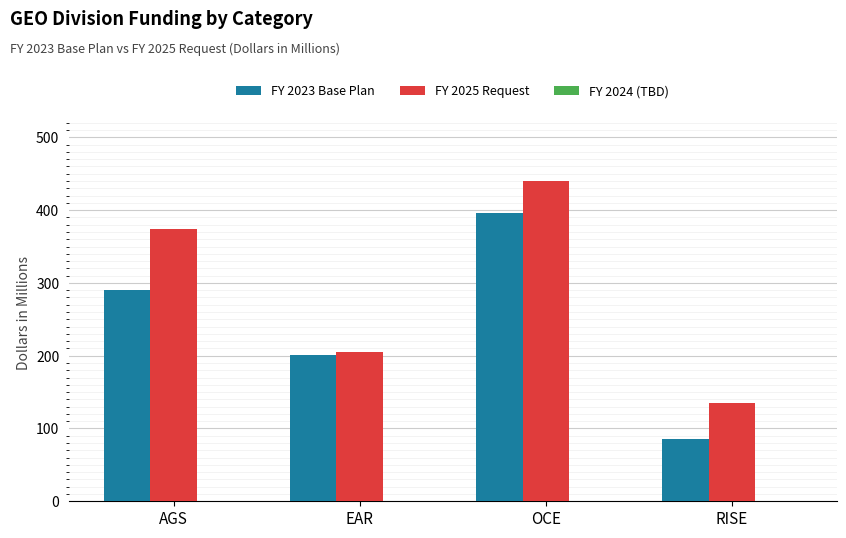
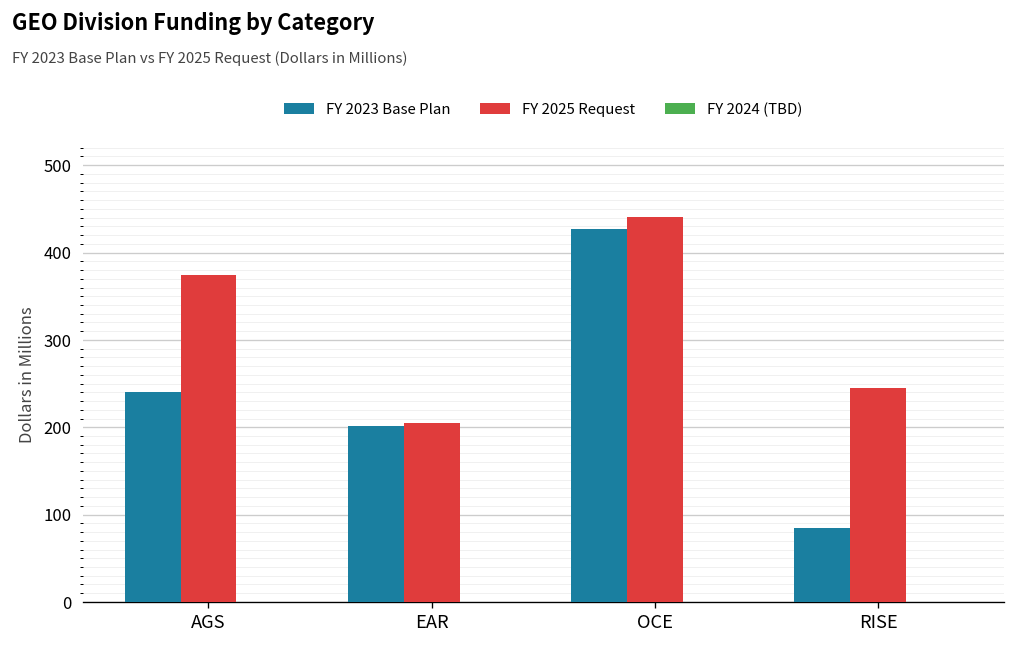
  {
    "FY 2023 Base Plan": {
-     "AGS": 290,
+     "AGS": 240,
      "EAR": 200,
-     "OCE": 400,
+     "OCE": 430,
      "RISE": 80
    },
    "FY 2025 Request": {
      "AGS": 370,
      "EAR": 200,
      "OCE": 440,
-     "RISE": 130
+     "RISE": 240
    },
    "FY 2024 (TBD)": {
      "AGS": 0,
      "EAR": 0,
      "OCE": 0,
      "RISE": 0
    }
  }
